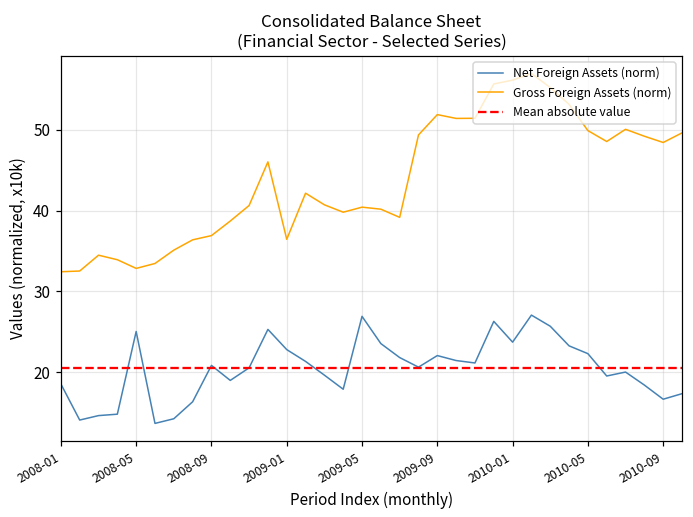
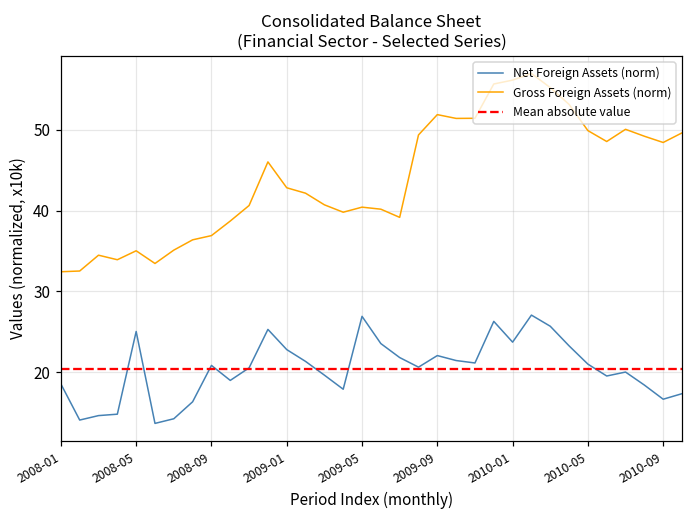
  {
    "Net Foreign Assets (norm)": {
      "2008-01": 19,
      "2008-05": 25,
      "2008-09": 21,
      "2009-01": 23,
      "2009-05": 27,
      "2009-09": 22,
      "2010-01": 24,
-     "2010-05": 22,
+     "2010-05": 21,
      "2010-09": 17
    },
    "Gross Foreign Assets (norm)": {
      "2008-01": 32,
-     "2008-05": 33,
+     "2008-05": 35,
      "2008-09": 37,
-     "2009-01": 36,
+     "2009-01": 43,
      "2009-05": 40,
      "2009-09": 52,
      "2010-05": 50,
      "2010-09": 48
    }
  }
